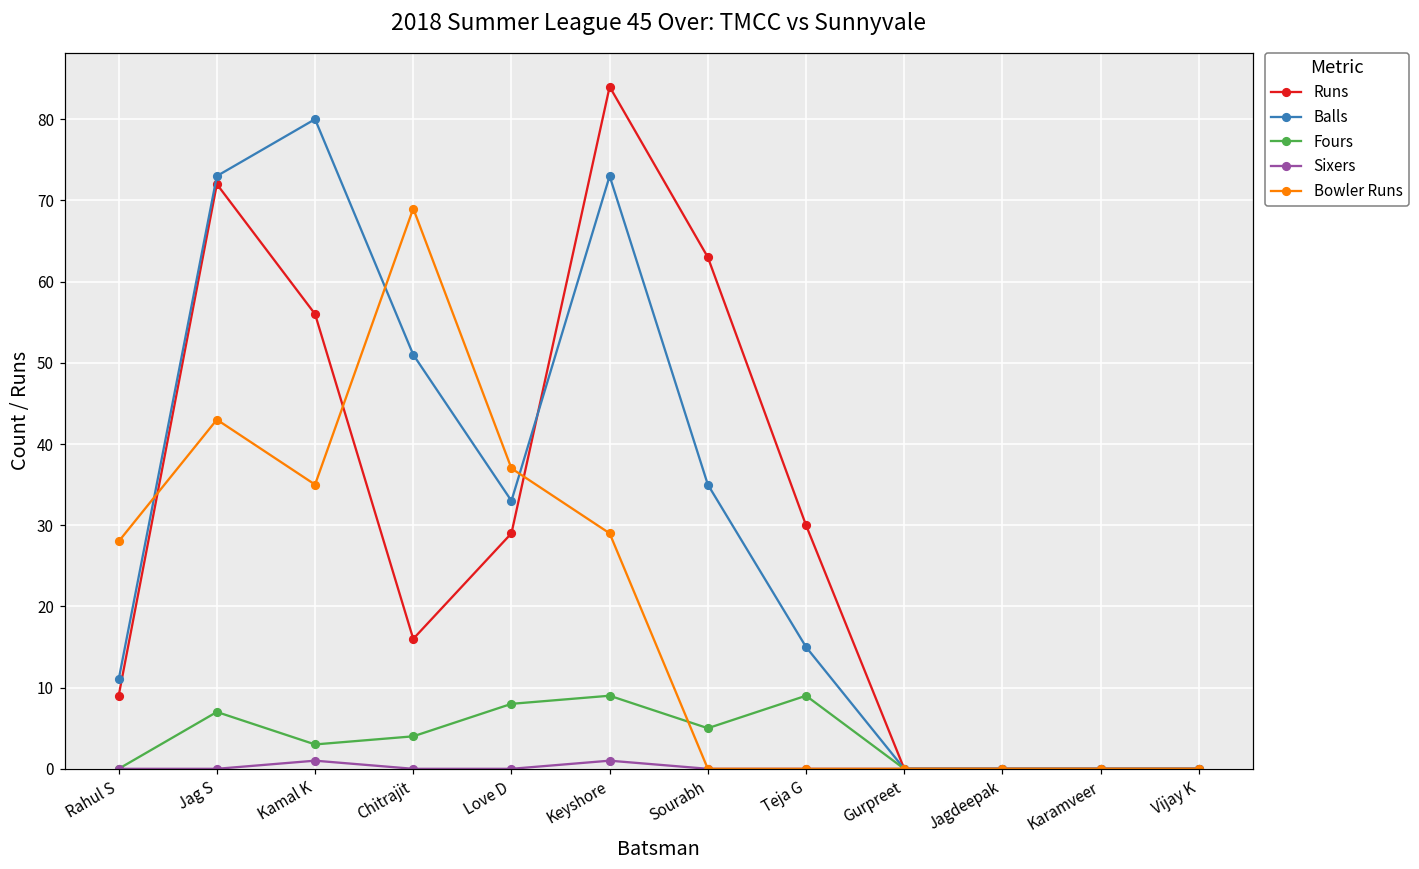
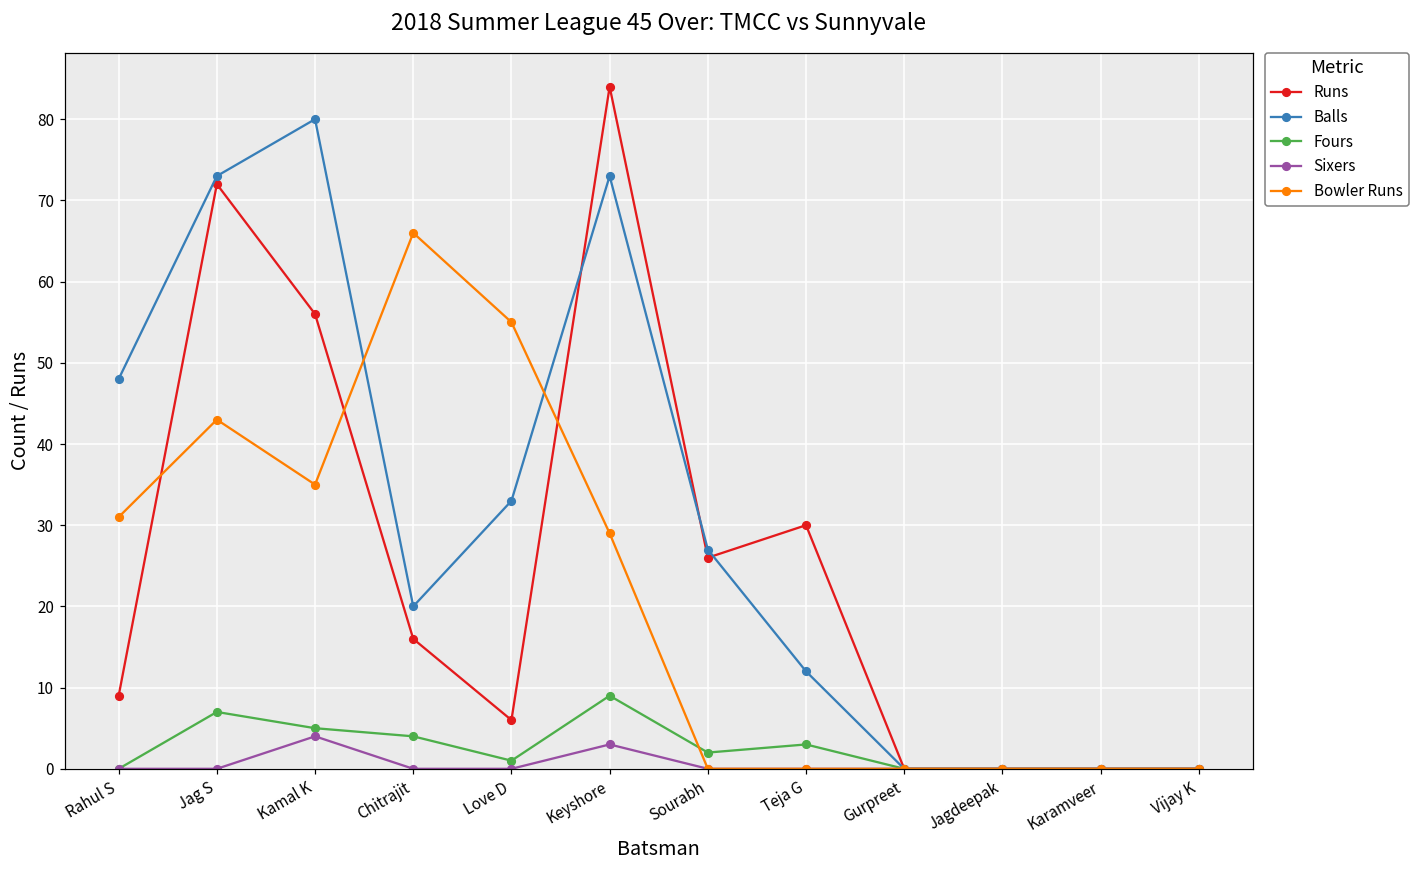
  {
    "Runs": {
      "Rahul S": 9,
      "Jag S": 72,
      "Kamal K": 56,
      "Chitrajit": 16,
-     "Love D": 29,
+     "Love D": 6,
      "Keyshore": 84,
-     "Sourabh": 63,
+     "Sourabh": 26,
      "Teja G": 30
    },
    "Balls": {
-     "Rahul S": 11,
+     "Rahul S": 48,
      "Jag S": 73,
      "Kamal K": 80,
-     "Chitrajit": 51,
+     "Chitrajit": 20,
      "Love D": 33,
      "Keyshore": 73,
-     "Sourabh": 35,
-     "Teja G": 15
+     "Sourabh": 27,
+     "Teja G": 12
    },
    "Fours": {
      "Jag S": 7,
-     "Kamal K": 3,
+     "Kamal K": 5,
      "Chitrajit": 4,
-     "Love D": 8,
+     "Love D": 1,
      "Keyshore": 9,
-     "Sourabh": 5,
-     "Teja G": 9
+     "Sourabh": 2,
+     "Teja G": 3
    },
    "Sixers": {
      "Jag S": 0,
-     "Kamal K": 1,
+     "Kamal K": 4,
      "Chitrajit": 0,
      "Love D": 0,
-     "Keyshore": 1
+     "Keyshore": 3
    },
    "Bowler Runs": {
-     "Rahul S": 28,
+     "Rahul S": 31,
      "Jag S": 43,
      "Kamal K": 35,
-     "Chitrajit": 69,
-     "Love D": 37,
+     "Chitrajit": 66,
+     "Love D": 55,
      "Keyshore": 29
    }
  }
